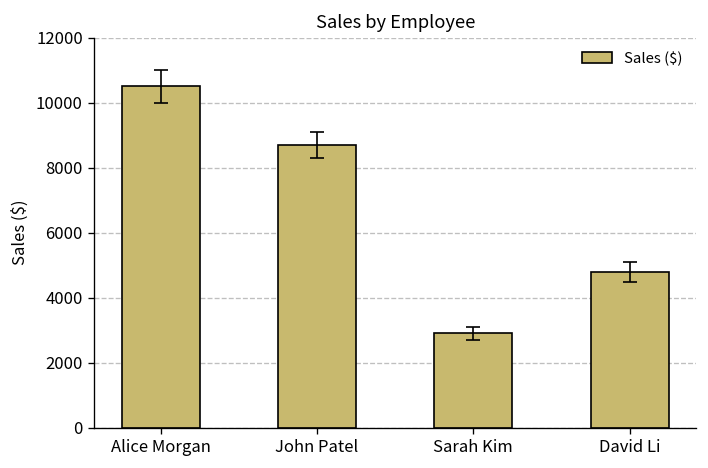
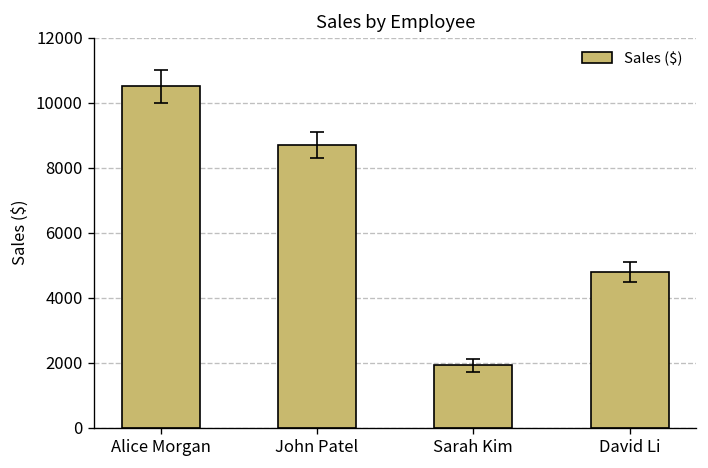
  {
    "Sales ($)": {
      "Alice Morgan": 10500,
      "John Patel": 8700,
-     "Sarah Kim": 2900,
+     "Sarah Kim": 1900,
      "David Li": 4800
    }
  }
